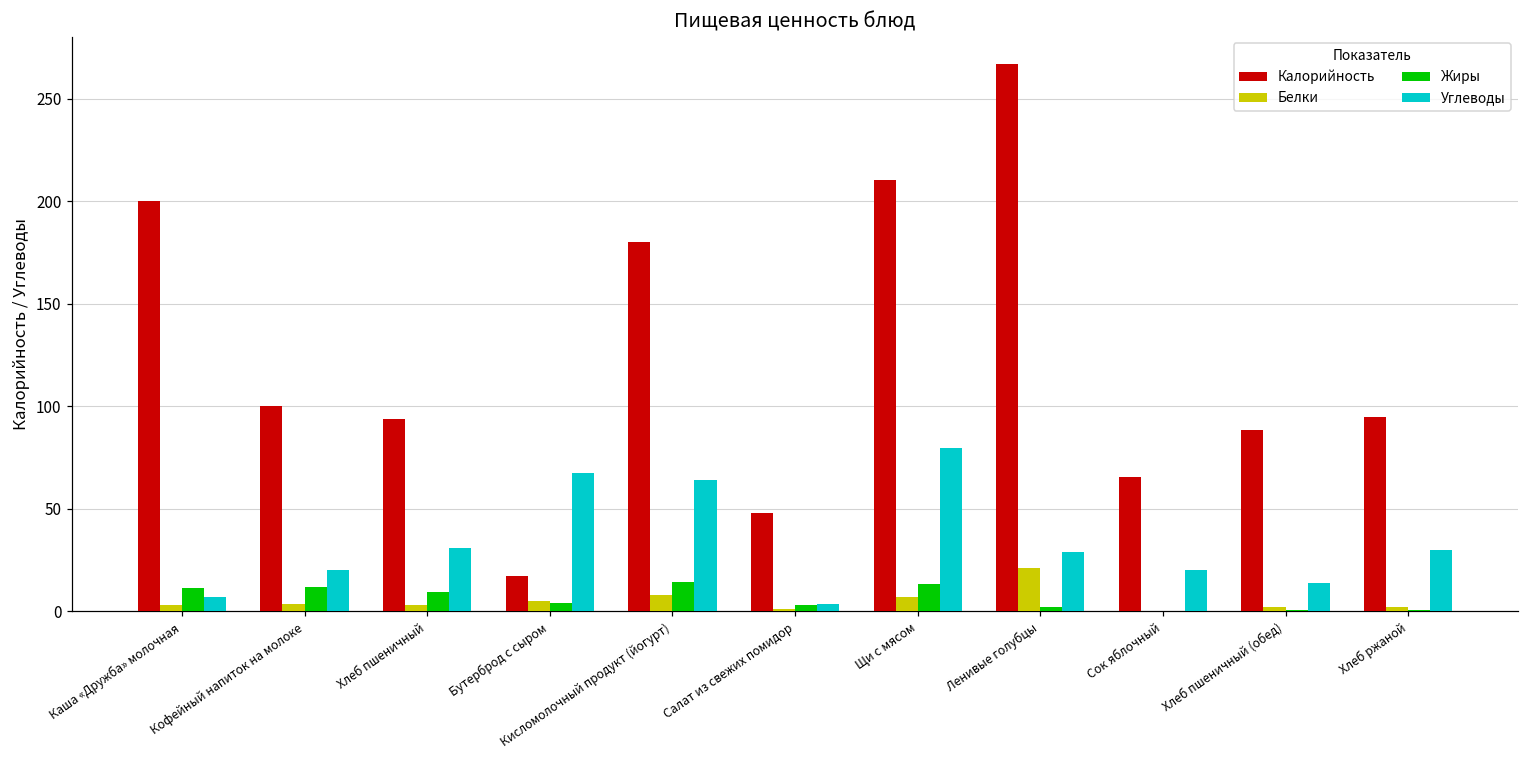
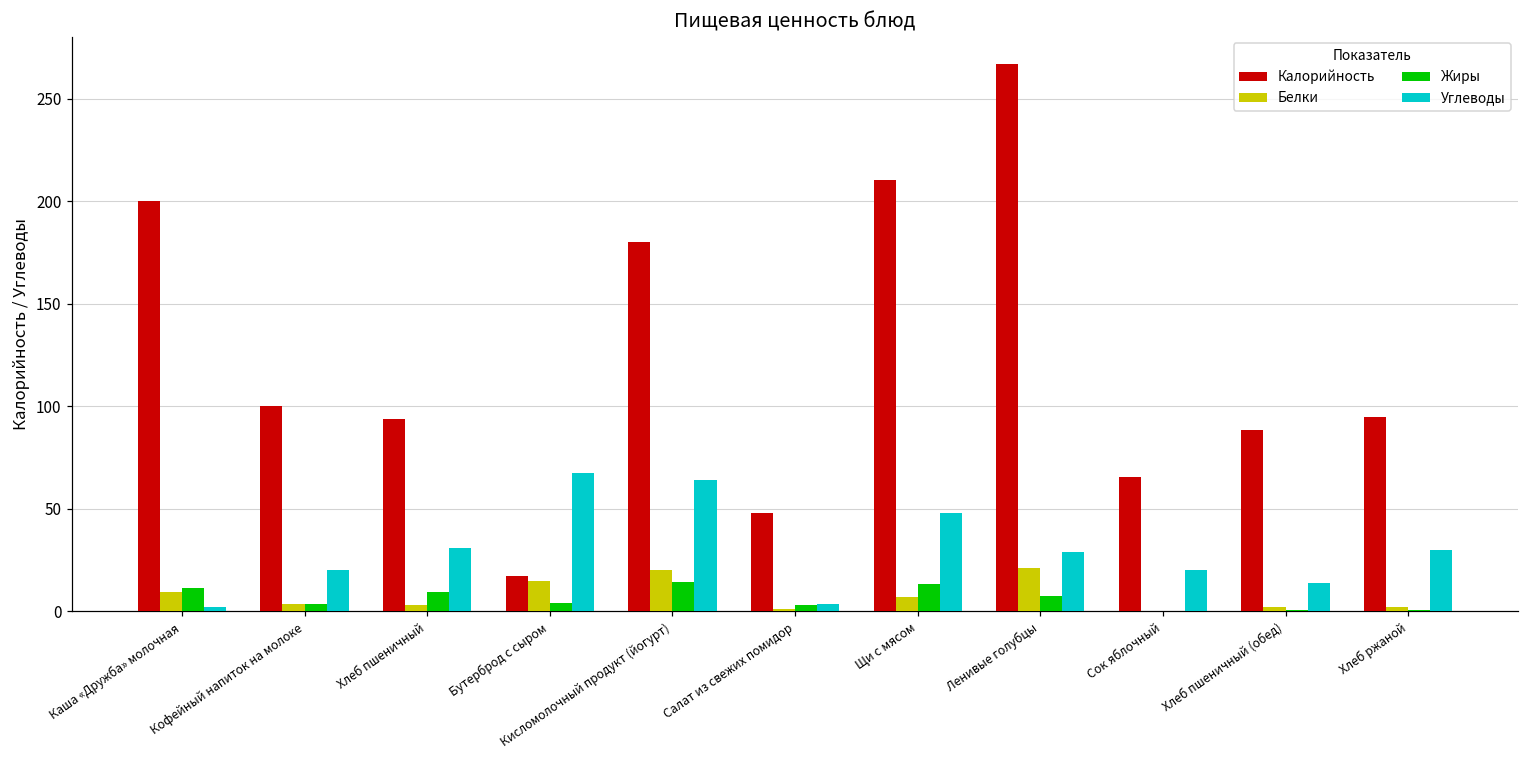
  {
    "Калорийность": {
      "Каша «Дружба» молочная": 200,
      "Кофейный напиток на молоке": 100,
      "Хлеб пшеничный": 94,
      "Бутерброд с сыром": 17,
      "Кисломолочный продукт (йогурт)": 180,
      "Салат из свежих помидор": 48,
      "Щи с мясом": 211,
      "Ленивые голубцы": 267,
      "Сок яблочный": 65,
      "Хлеб пшеничный (обед)": 88,
      "Хлеб ржаной": 95
    },
    "Белки": {
-     "Каша «Дружба» молочная": 3,
+     "Каша «Дружба» молочная": 9,
      "Кофейный напиток на молоке": 3,
      "Хлеб пшеничный": 3,
-     "Бутерброд с сыром": 5,
-     "Кисломолочный продукт (йогурт)": 8,
+     "Бутерброд с сыром": 15,
+     "Кисломолочный продукт (йогурт)": 20,
      "Щи с мясом": 7,
      "Ленивые голубцы": 21,
      "Хлеб пшеничный (обед)": 2,
      "Хлеб ржаной": 2
    },
    "Жиры": {
      "Каша «Дружба» молочная": 11,
-     "Кофейный напиток на молоке": 12,
+     "Кофейный напиток на молоке": 3,
      "Хлеб пшеничный": 9,
      "Бутерброд с сыром": 4,
      "Кисломолочный продукт (йогурт)": 14,
      "Салат из свежих помидор": 3,
      "Щи с мясом": 13,
-     "Ленивые голубцы": 2
+     "Ленивые голубцы": 7
    },
    "Углеводы": {
-     "Каша «Дружба» молочная": 7,
+     "Каша «Дружба» молочная": 2,
      "Кофейный напиток на молоке": 20,
      "Хлеб пшеничный": 31,
      "Бутерброд с сыром": 67,
      "Кисломолочный продукт (йогурт)": 64,
      "Салат из свежих помидор": 4,
-     "Щи с мясом": 80,
+     "Щи с мясом": 48,
      "Ленивые голубцы": 29,
      "Сок яблочный": 20,
      "Хлеб пшеничный (обед)": 14,
      "Хлеб ржаной": 30
    }
  }
